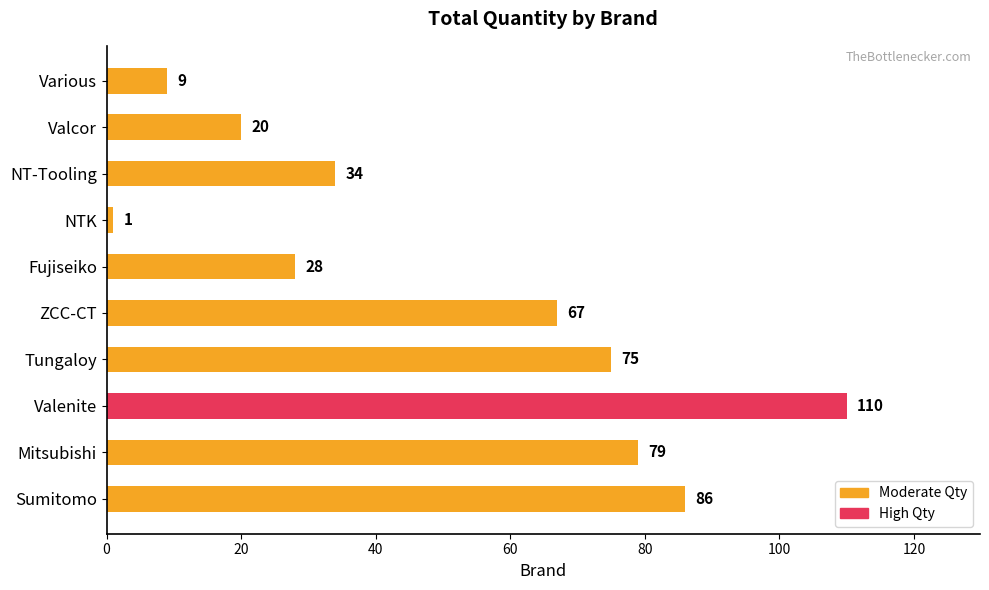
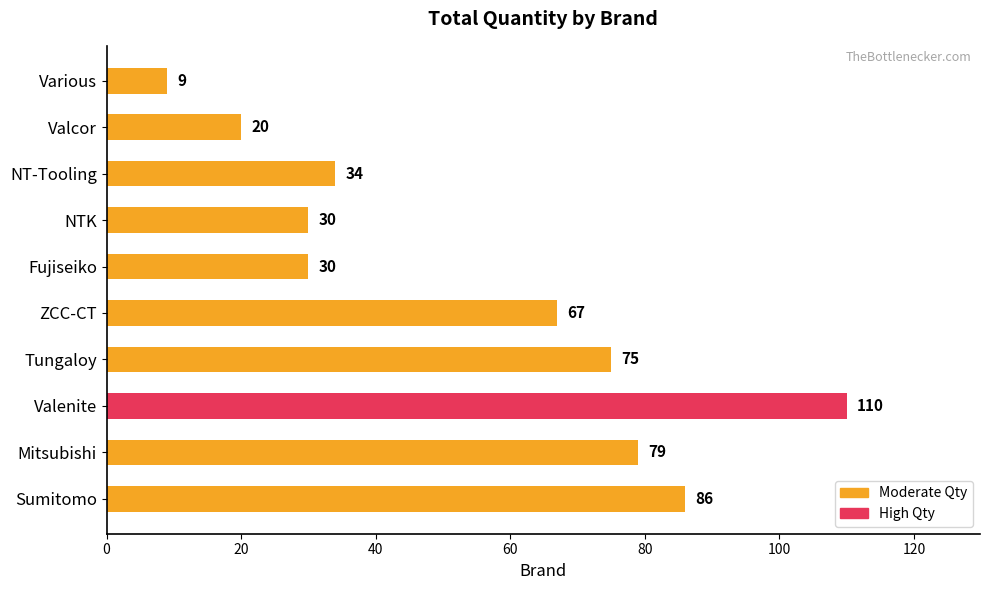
  {
    "Various": 9,
    "Valcor": 20,
    "NT-Tooling": 34,
-   "NTK": 1,
-   "Fujiseiko": 28,
+   "NTK": 30,
+   "Fujiseiko": 30,
    "ZCC-CT": 67,
    "Tungaloy": 75,
    "Valenite": 110,
    "Mitsubishi": 79,
    "Sumitomo": 86
  }
